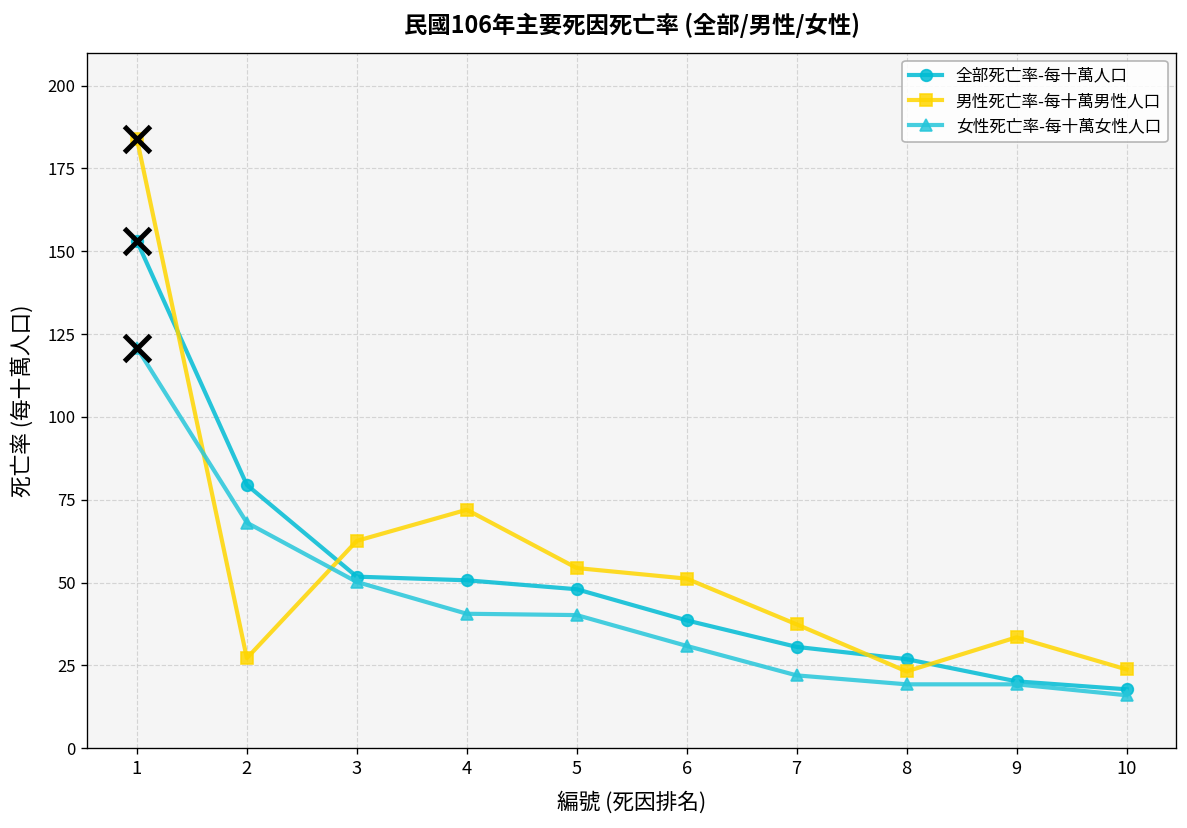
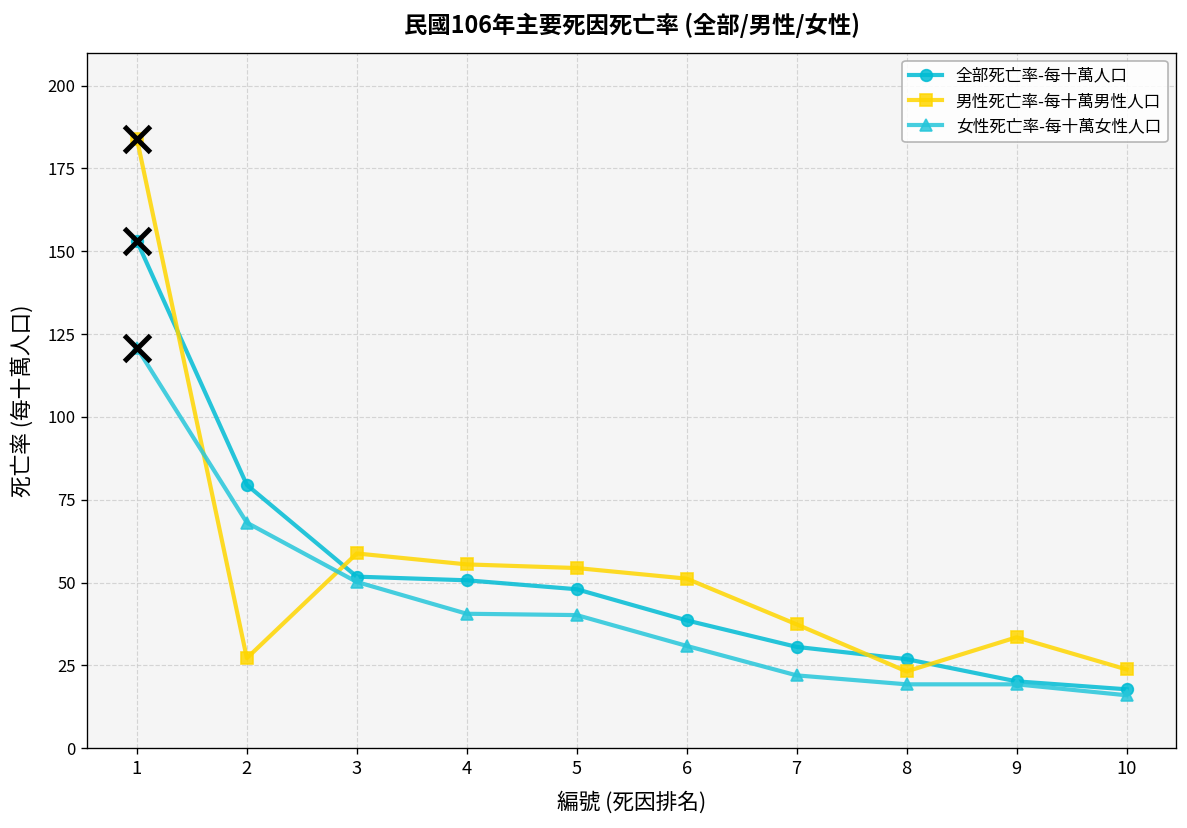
  {
    "男性死亡率-每十萬男性人口": {
      "2": 27,
-     "3": 63,
-     "4": 72,
+     "3": 59,
+     "4": 56,
      "5": 54,
      "6": 51,
      "7": 37,
      "8": 23,
      "9": 34,
      "10": 24
    }
  }
